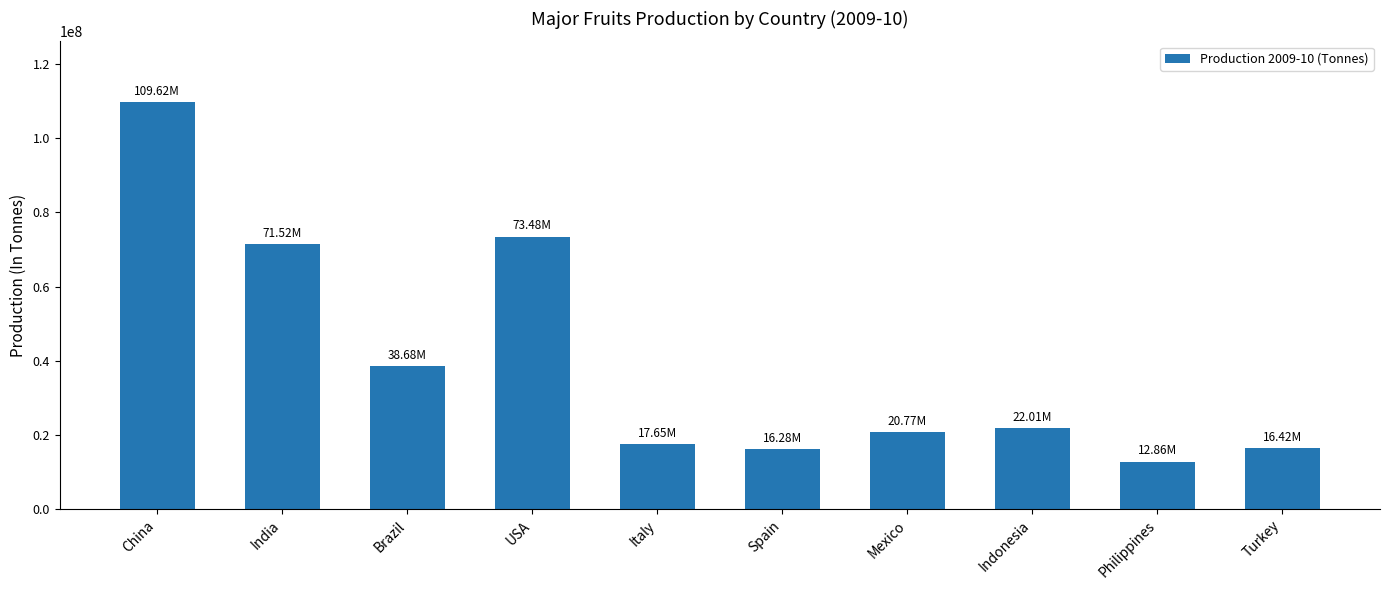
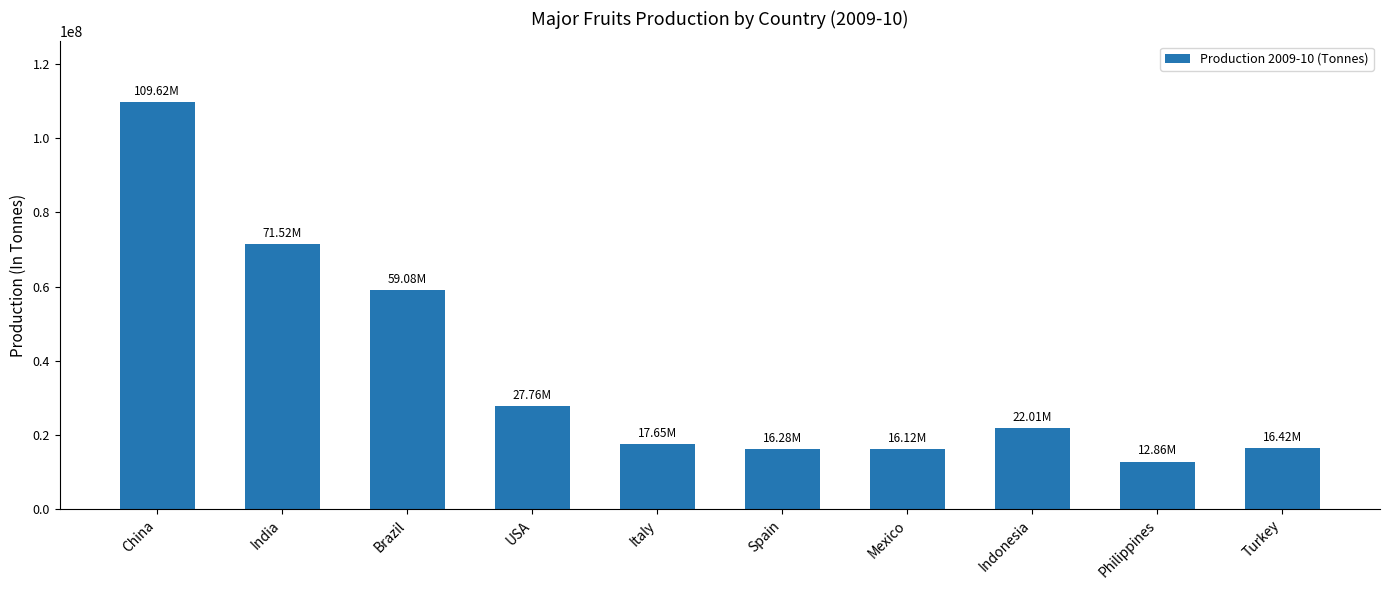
  {
    "China": "109.62M",
    "India": "71.52M",
-   "Brazil": "38.68M",
-   "USA": "73.48M",
+   "Brazil": "59.08M",
+   "USA": "27.76M",
    "Italy": "17.65M",
    "Spain": "16.28M",
-   "Mexico": "20.77M",
+   "Mexico": "16.12M",
    "Indonesia": "22.01M",
    "Philippines": "12.86M",
    "Turkey": "16.42M"
  }
